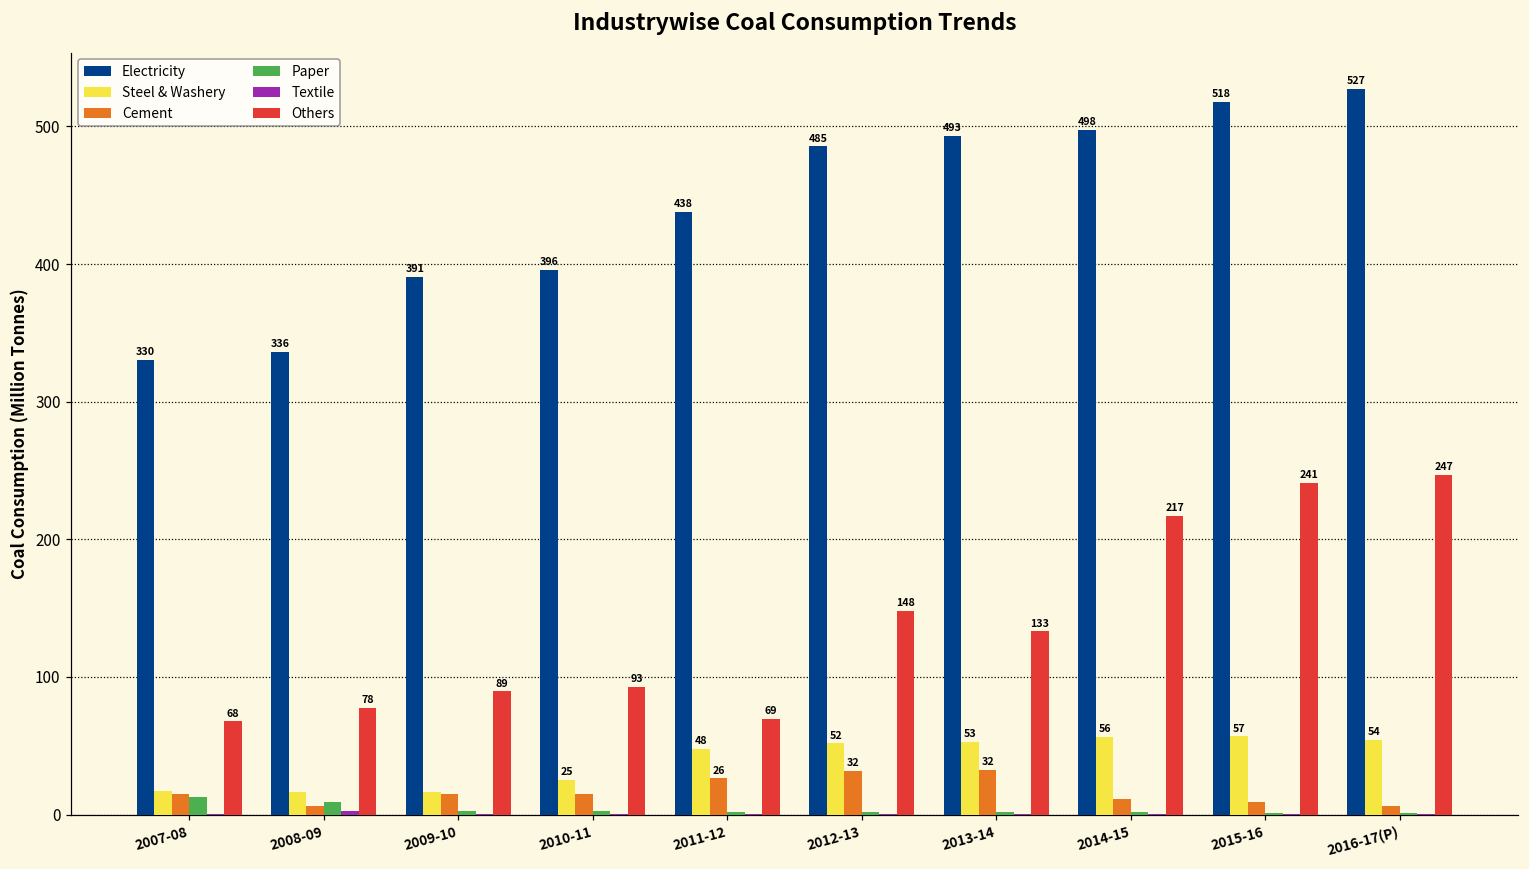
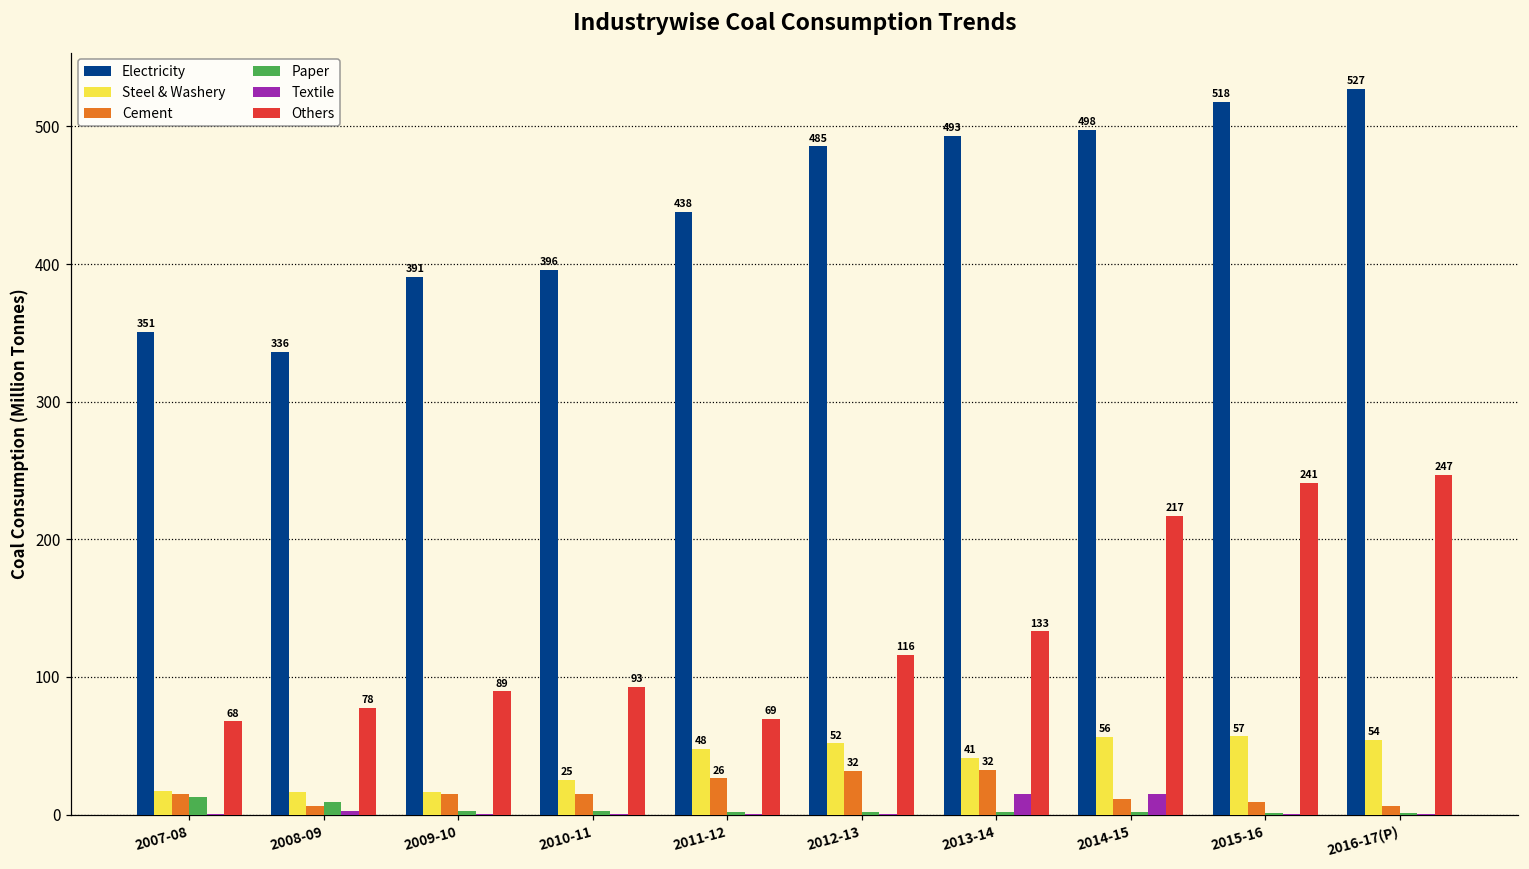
  {
    "Electricity": {
-     "2007-08": 330,
+     "2007-08": 351,
      "2008-09": 336,
      "2009-10": 391,
      "2010-11": 396,
      "2011-12": 438,
      "2012-13": 485,
      "2013-14": 493,
      "2014-15": 498,
      "2015-16": 518,
      "2016-17(P)": 527
    },
    "Steel & Washery": {
      "2010-11": 25,
      "2011-12": 48,
      "2012-13": 52,
-     "2013-14": 53,
+     "2013-14": 41,
      "2014-15": 56,
      "2015-16": 57,
      "2016-17(P)": 54
    },
    "Cement": {
      "2011-12": 26,
      "2012-13": 32,
      "2013-14": 32
    },
    "Paper": {
      "2007-08": 13,
      "2008-09": 9,
      "2009-10": 2,
      "2010-11": 2,
      "2011-12": 2,
      "2012-13": 2
    },
    "Textile": {
      "2008-09": 3,
-     "2013-14": 0,
-     "2014-15": 0
+     "2013-14": 15,
+     "2014-15": 15
    },
    "Others": {
      "2007-08": 68,
      "2008-09": 78,
      "2009-10": 89,
      "2010-11": 93,
      "2011-12": 69,
-     "2012-13": 148,
+     "2012-13": 116,
      "2013-14": 133,
      "2014-15": 217,
      "2015-16": 241,
      "2016-17(P)": 247
    }
  }
